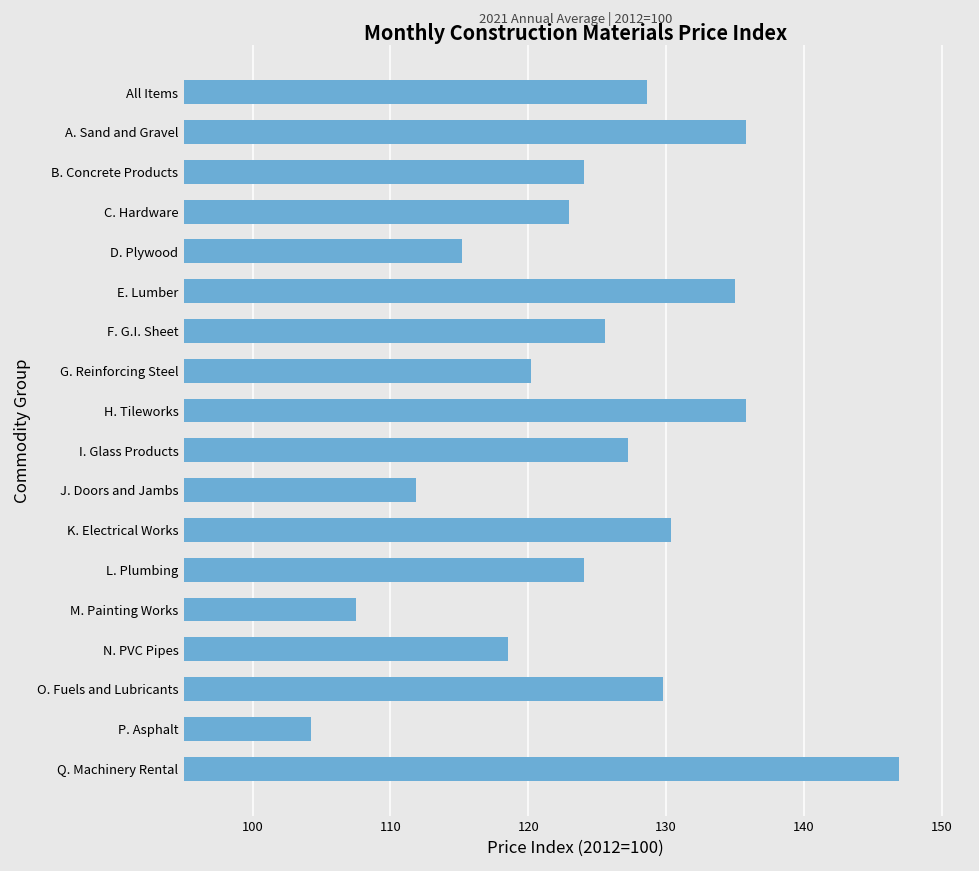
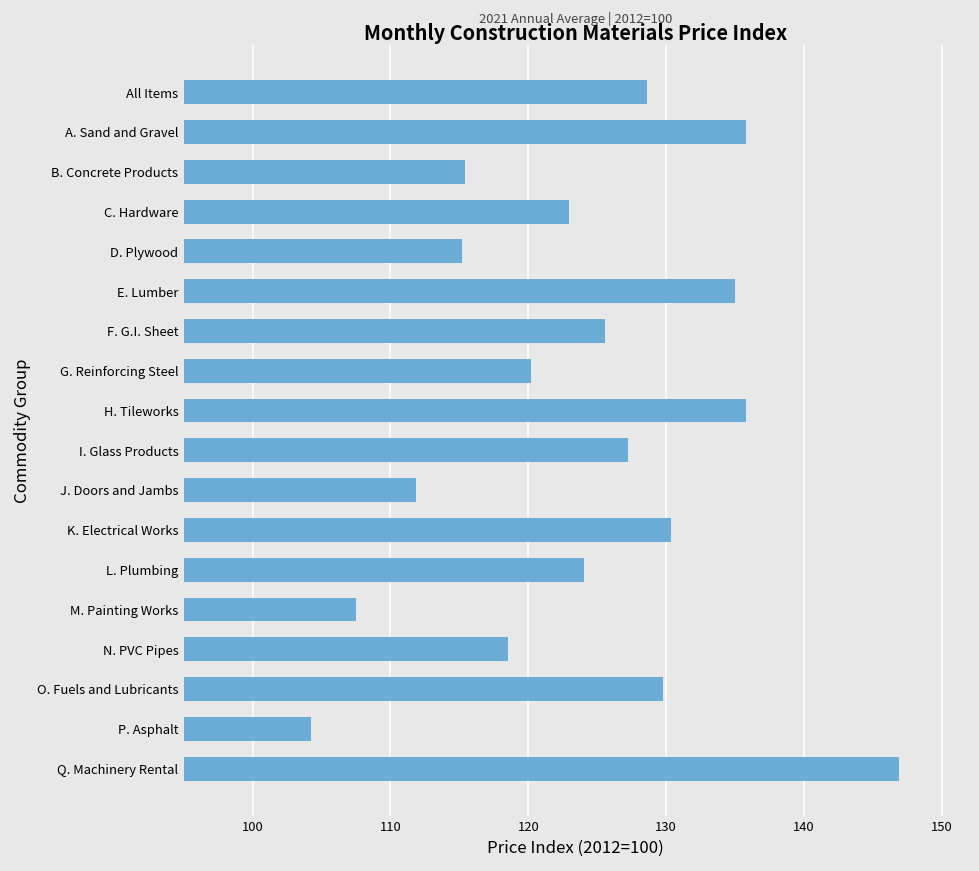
  {
    "All Items": 128.6,
    "A. Sand and Gravel": 135.8,
-   "B. Concrete Products": 124.1,
+   "B. Concrete Products": 115.4,
    "C. Hardware": 123.0,
    "D. Plywood": 115.2,
    "E. Lumber": 135.0,
    "F. G.I. Sheet": 125.5,
    "G. Reinforcing Steel": 120.2,
    "H. Tileworks": 135.8,
    "I. Glass Products": 127.3,
    "J. Doors and Jambs": 111.8,
    "K. Electrical Works": 130.4,
    "L. Plumbing": 124.0,
    "M. Painting Works": 107.5,
    "N. PVC Pipes": 118.5,
    "O. Fuels and Lubricants": 129.8,
    "P. Asphalt": 104.2,
    "Q. Machinery Rental": 146.9
  }
